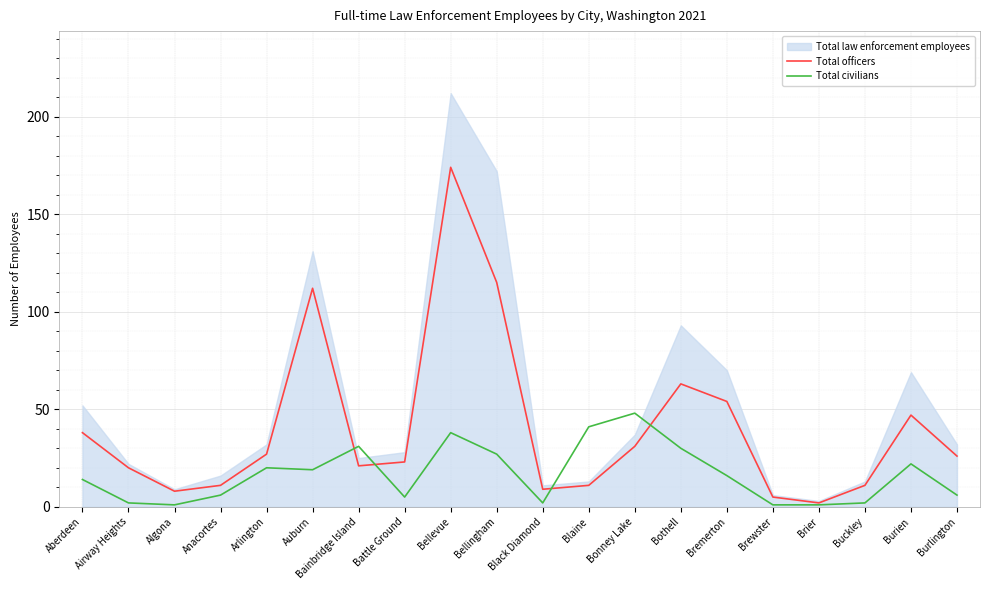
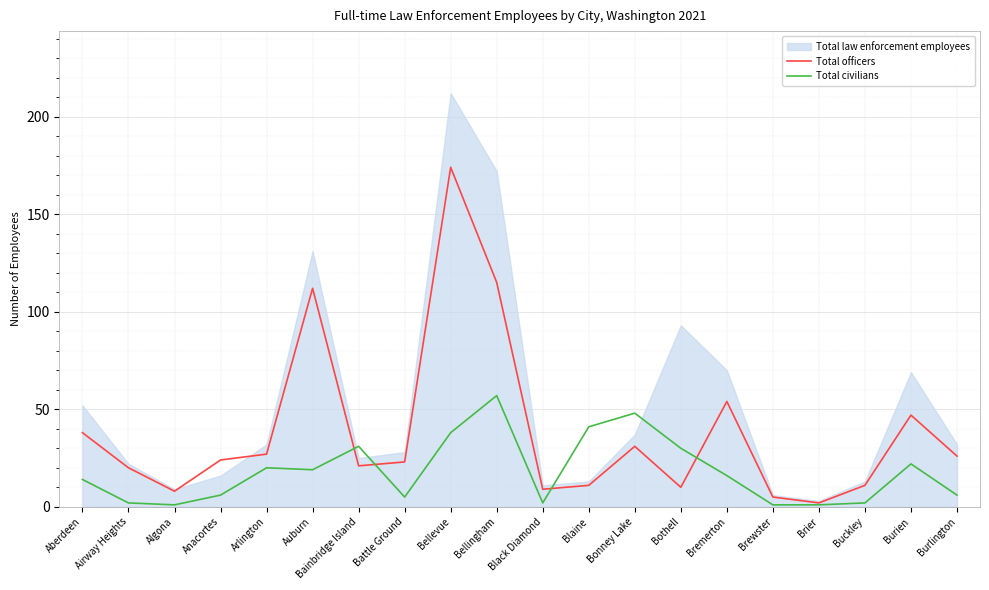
  {
    "Total officers": {
      "Aberdeen": 38,
      "Airway Heights": 20,
-     "Anacortes": 11,
+     "Anacortes": 24,
      "Arlington": 27,
      "Auburn": 112,
      "Bainbridge Island": 21,
      "Battle Ground": 23,
      "Bellevue": 174,
      "Bellingham": 115,
      "Black Diamond": 9,
      "Blaine": 11,
      "Bonney Lake": 31,
-     "Bothell": 63,
+     "Bothell": 10,
      "Bremerton": 54,
      "Buckley": 11,
      "Burien": 47,
      "Burlington": 26
    },
    "Total law enforcement employees": {
      "Aberdeen": 52,
      "Airway Heights": 22,
      "Anacortes": 16,
      "Arlington": 32,
      "Auburn": 131,
      "Bainbridge Island": 25,
      "Battle Ground": 28,
      "Bellevue": 212,
      "Bellingham": 172,
      "Black Diamond": 11,
      "Blaine": 13,
      "Bonney Lake": 37,
      "Bothell": 93,
      "Bremerton": 70,
      "Buckley": 13,
      "Burien": 69,
      "Burlington": 32
    },
    "Total civilians": {
      "Aberdeen": 14,
      "Airway Heights": 2,
      "Algona": 1,
      "Anacortes": 6,
      "Arlington": 20,
      "Auburn": 19,
      "Bainbridge Island": 31,
      "Battle Ground": 5,
      "Bellevue": 38,
-     "Bellingham": 27,
+     "Bellingham": 57,
      "Black Diamond": 2,
      "Blaine": 41,
      "Bonney Lake": 48,
      "Bothell": 30,
      "Bremerton": 16,
      "Brewster": 1,
      "Buckley": 2,
      "Burien": 22,
      "Burlington": 6
    }
  }
